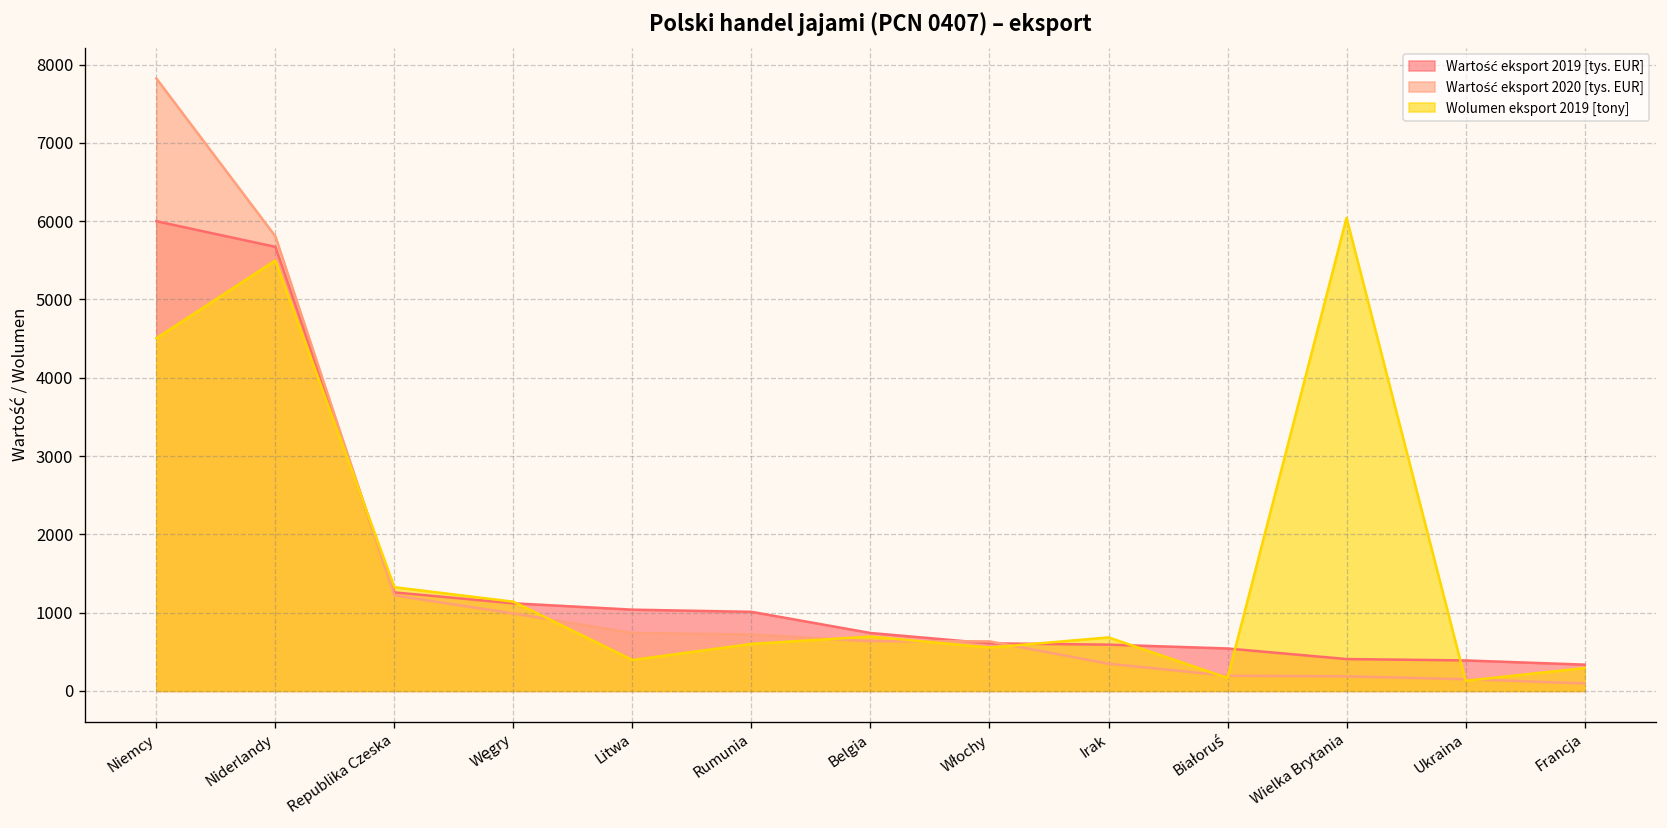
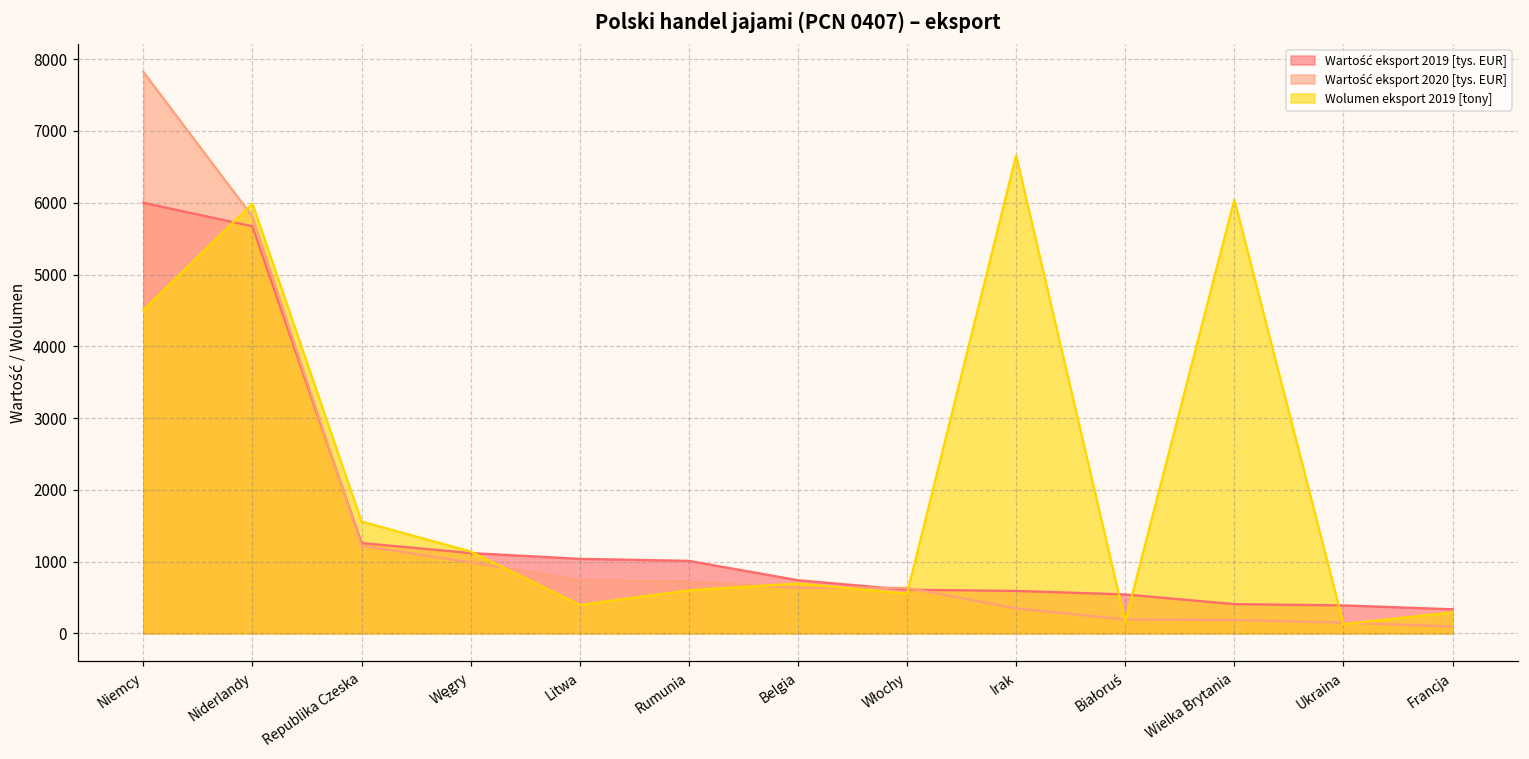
  {
    "Wolumen eksport 2019 [tony]": {
      "Niemcy": 4500,
-     "Niderlandy": 5500,
-     "Republika Czeska": 1300,
+     "Niderlandy": 6000,
+     "Republika Czeska": 1600,
      "Litwa": 400,
      "Rumunia": 600,
      "Belgia": 700,
      "Włochy": 600,
-     "Irak": 700,
+     "Irak": 6700,
      "Wielka Brytania": 6000,
      "Francja": 300
    }
  }
